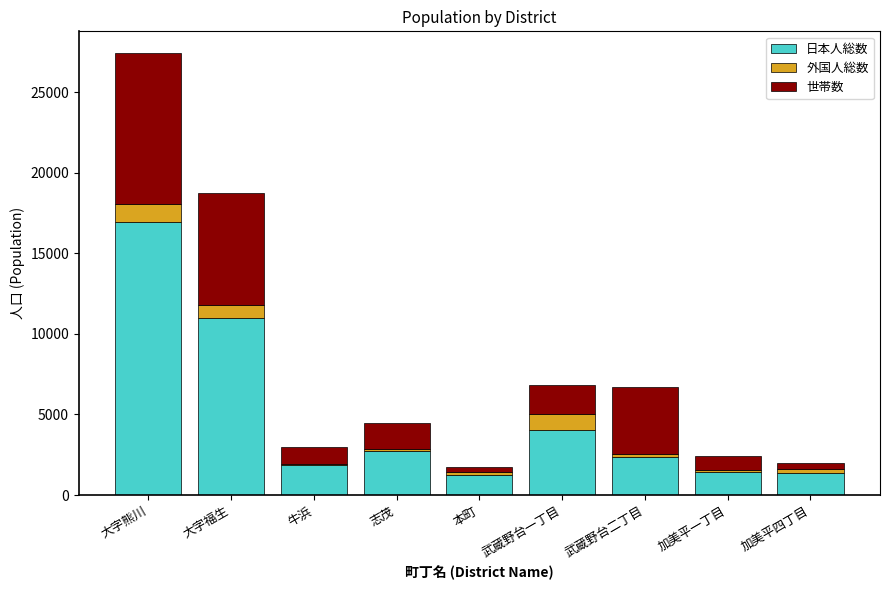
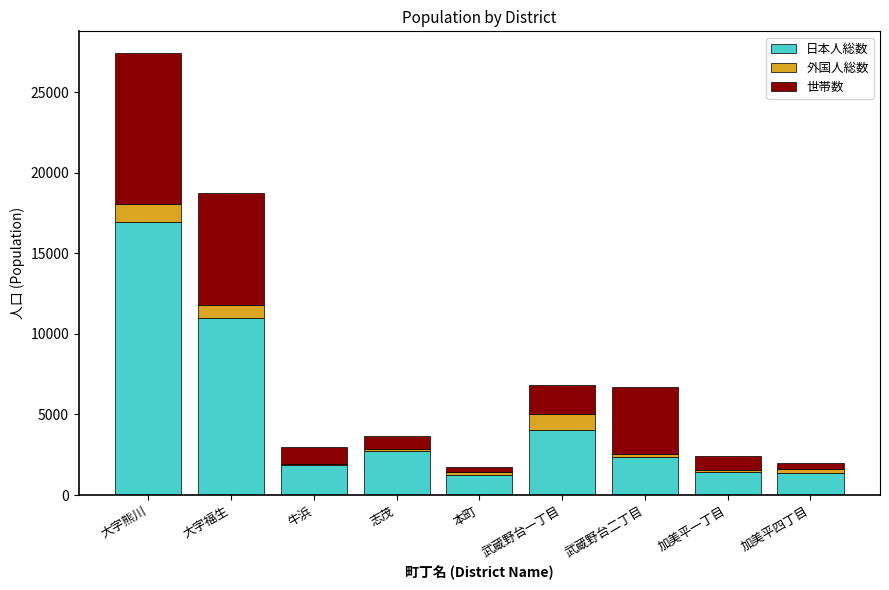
  {
    "日本人総数": {
      "大字熊川": 17000,
      "大字福生": 11000,
      "牛浜": 1800,
      "志茂": 2800,
      "本町": 1200,
      "武蔵野台一丁目": 4000,
      "武蔵野台二丁目": 2400,
      "加美平一丁目": 1500,
      "加美平四丁目": 1400
    },
    "外国人総数": {
      "大字熊川": 1100,
      "大字福生": 800,
      "本町": 200,
      "武蔵野台一丁目": 1000,
      "武蔵野台二丁目": 200,
      "加美平四丁目": 200
    },
    "世帯数": {
      "大字熊川": 9300,
      "大字福生": 7000,
      "牛浜": 1100,
-     "志茂": 1600,
+     "志茂": 800,
      "本町": 300,
      "武蔵野台一丁目": 1800,
      "武蔵野台二丁目": 4200,
      "加美平一丁目": 800,
      "加美平四丁目": 400
    }
  }
